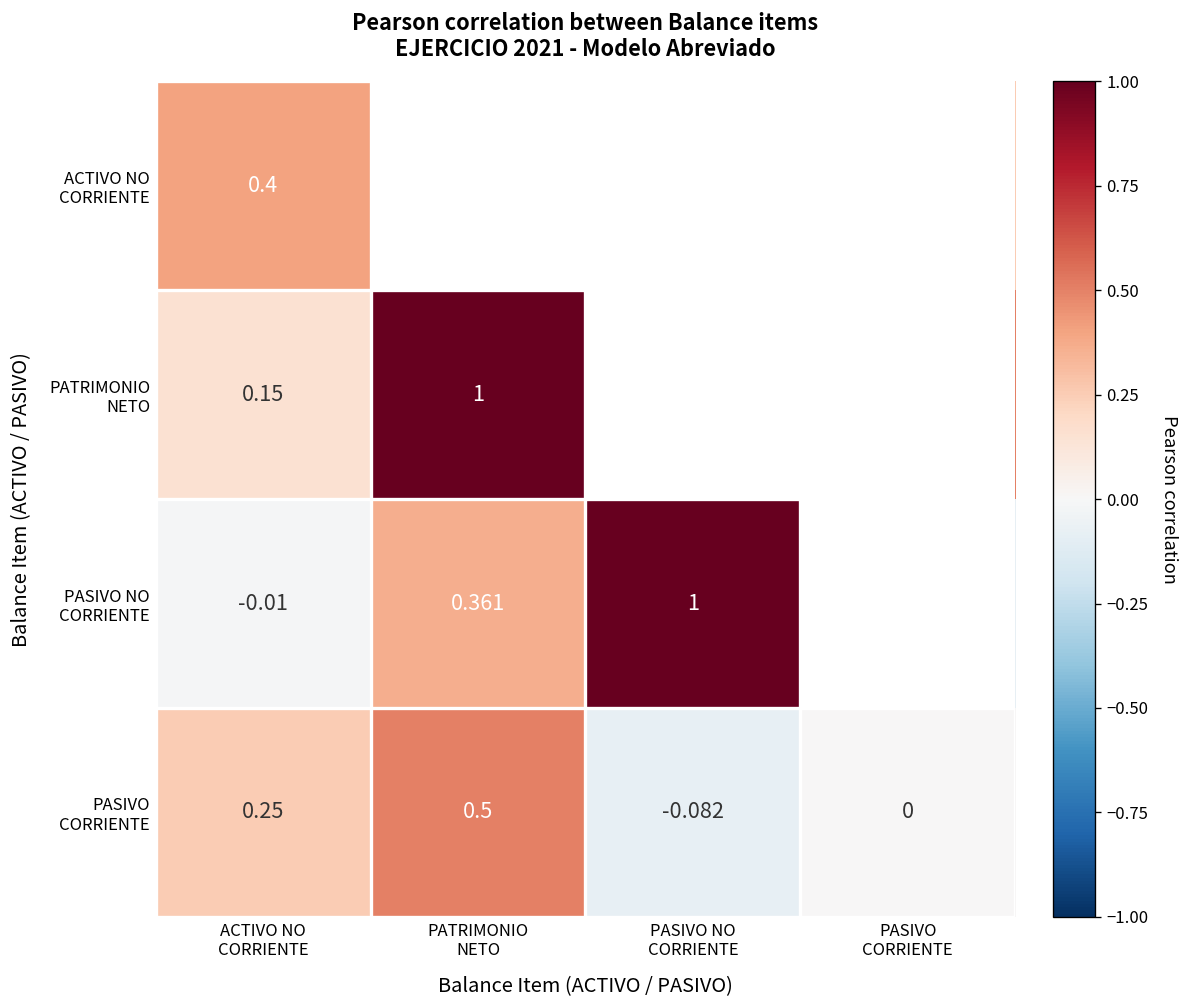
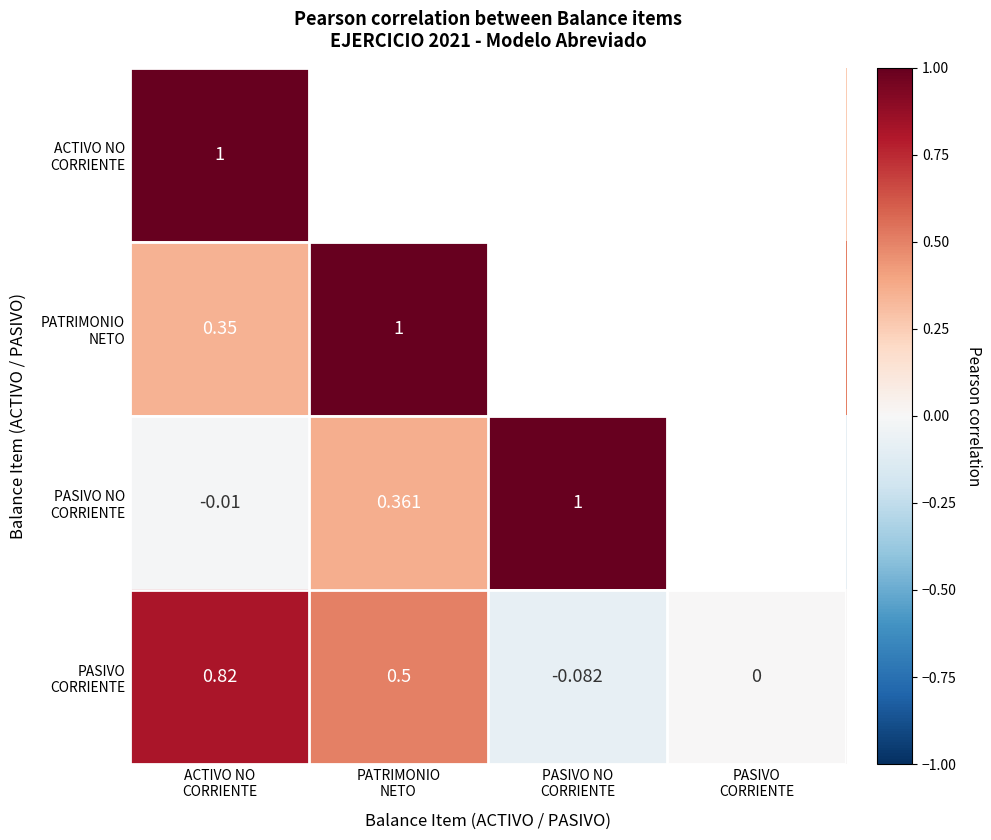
  {
    "ACTIVO NO CORRIENTE": {
-     "ACTIVO NO CORRIENTE": 0.4
+     "ACTIVO NO CORRIENTE": 1
    },
    "PATRIMONIO NETO": {
-     "ACTIVO NO CORRIENTE": 0.15,
+     "ACTIVO NO CORRIENTE": 0.35,
      "PATRIMONIO NETO": 1
    },
    "PASIVO NO CORRIENTE": {
      "ACTIVO NO CORRIENTE": -0.01,
      "PATRIMONIO NETO": 0.361,
      "PASIVO NO CORRIENTE": 1
    },
    "PASIVO CORRIENTE": {
-     "ACTIVO NO CORRIENTE": 0.25,
+     "ACTIVO NO CORRIENTE": 0.82,
      "PATRIMONIO NETO": 0.5,
      "PASIVO NO CORRIENTE": -0.082,
      "PASIVO CORRIENTE": 0
    }
  }
